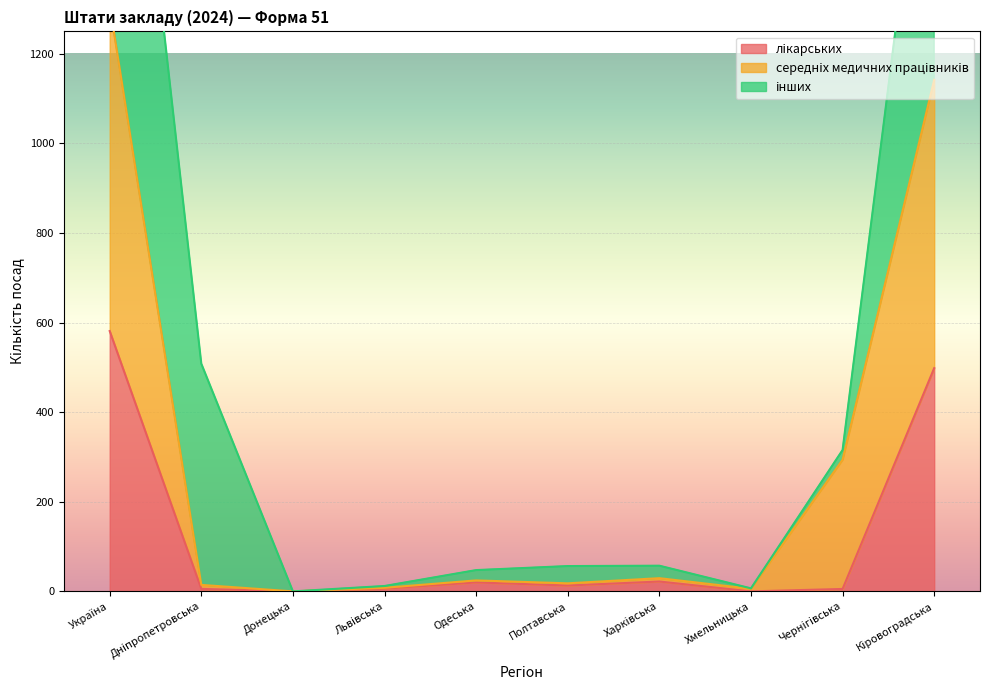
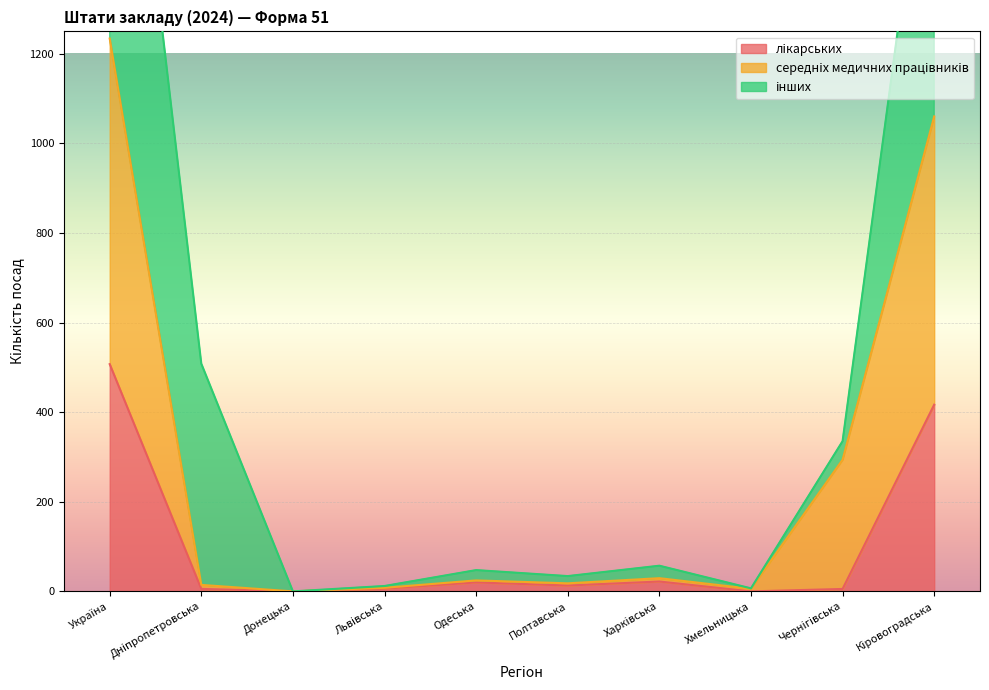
  {
    "лікарських": {
-     "Україна": 580,
+     "Україна": 510,
      "Дніпропетровська": 10,
      "Харківська": 20,
      "Хмельницька": 0,
      "Чернігівська": 10,
-     "Кіровоградська": 500
+     "Кіровоградська": 420
    },
    "середніх медичних працівників": {
      "Дніпропетровська": 10,
      "Харківська": 10,
      "Чернігівська": 290
    },
    "інших": {
      "Дніпропетровська": 490,
      "Одеська": 20,
-     "Полтавська": 40,
+     "Полтавська": 20,
      "Харківська": 30,
-     "Чернігівська": 20
+     "Чернігівська": 40
    }
  }
